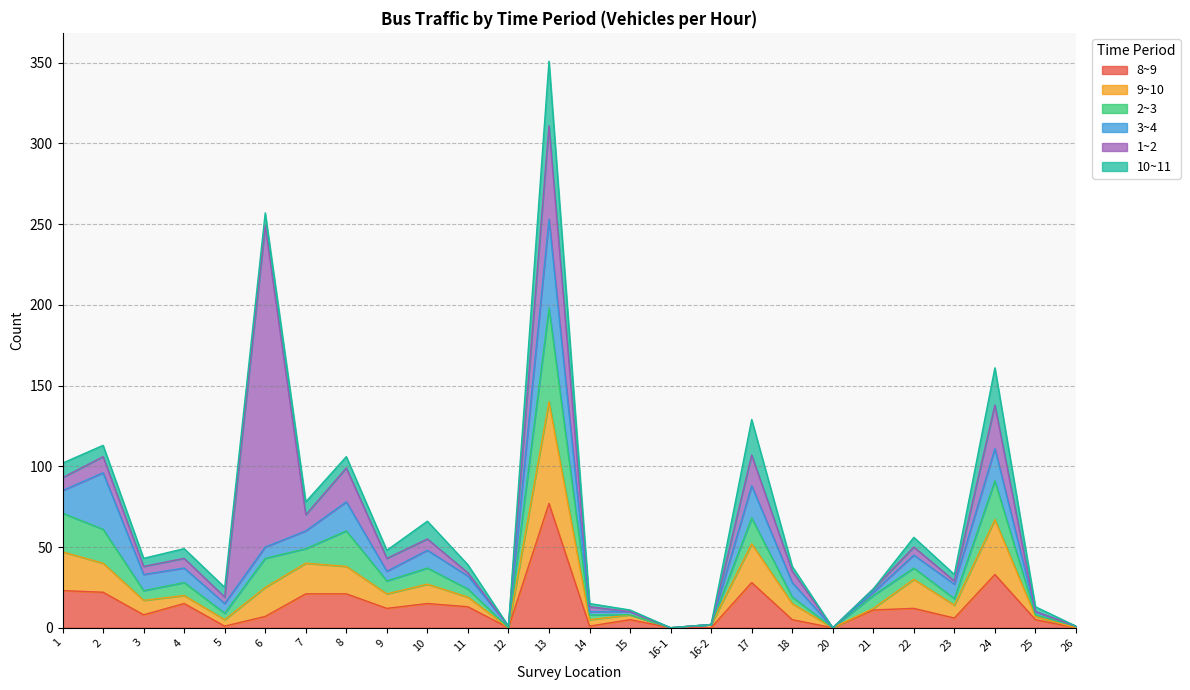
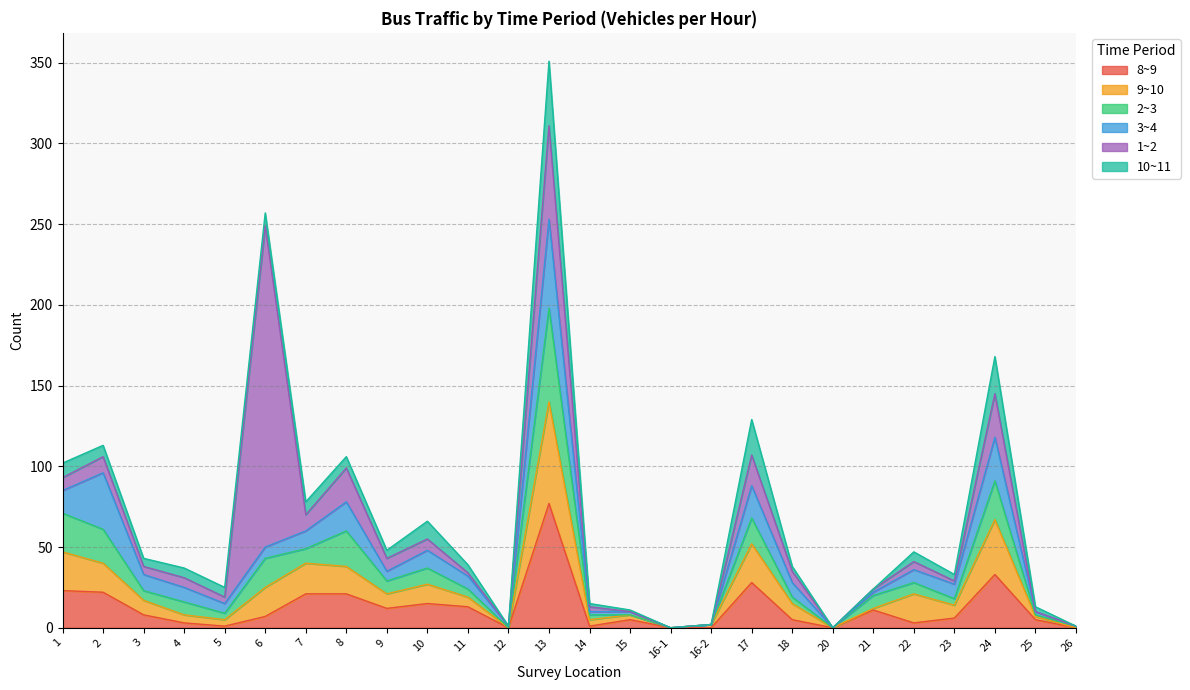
  {
    "8~9": {
      "1": 23,
      "2": 22,
      "3": 8,
-     "4": 15,
+     "4": 3,
      "5": 1,
      "6": 7,
      "7": 21,
      "8": 21,
      "9": 12,
      "10": 15,
      "11": 13,
      "13": 77,
      "14": 1,
      "15": 5,
      "16-2": 0,
      "17": 28,
      "18": 5,
-     "22": 12,
+     "22": 3,
      "23": 6,
      "24": 33,
      "25": 5
    },
    "9~10": {
      "1": 24,
      "2": 18,
      "3": 9,
      "4": 5,
      "5": 4,
      "6": 18,
      "7": 19,
      "8": 17,
      "9": 9,
      "10": 12,
      "11": 6,
      "13": 63,
      "14": 4,
      "17": 24,
      "18": 10,
      "22": 18,
      "23": 8,
      "24": 34
    },
    "3~4": {
      "1": 14,
      "2": 35,
      "3": 10,
      "4": 9,
      "5": 6,
      "6": 7,
      "7": 11,
      "8": 18,
      "9": 6,
      "10": 11,
      "11": 8,
      "13": 55,
      "14": 2,
      "17": 20,
      "18": 9,
      "21": 2,
      "22": 8,
      "23": 9,
-     "24": 20
+     "24": 27
    },
    "1~2": {
      "1": 8,
      "2": 10,
      "3": 5,
      "4": 6,
      "5": 4,
      "6": 199,
      "7": 10,
      "8": 21,
      "9": 8,
      "10": 7,
      "11": 2,
      "13": 58,
      "14": 3,
      "17": 19,
      "18": 7,
      "22": 5,
      "23": 2,
      "24": 27
    }
  }
